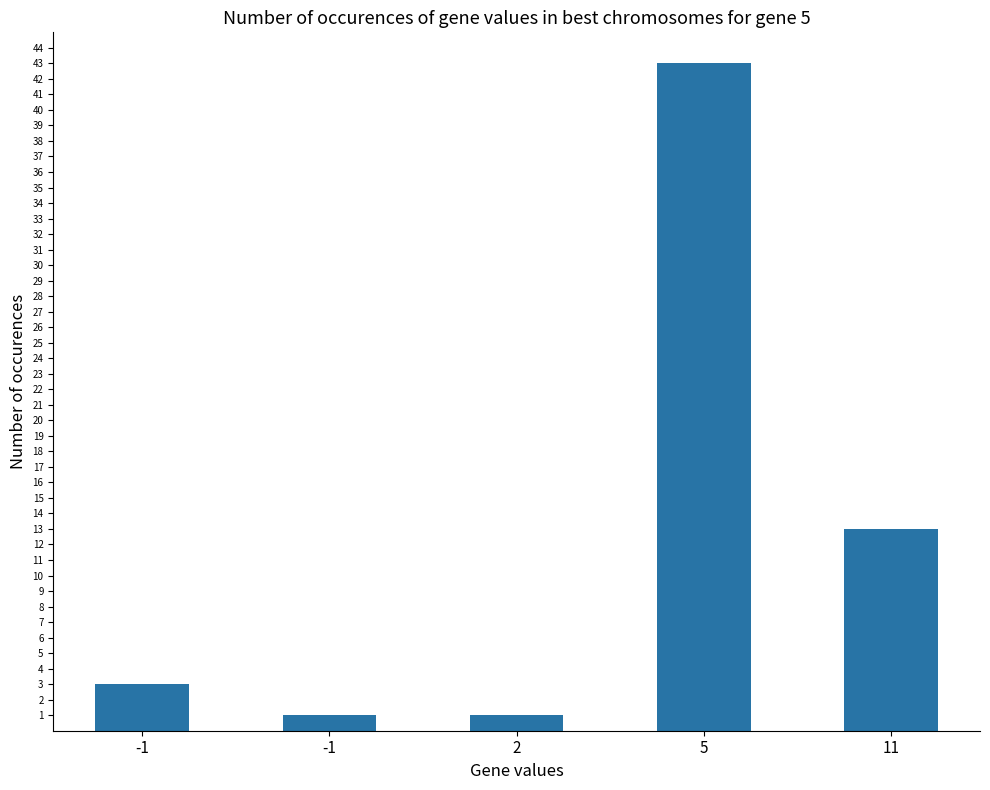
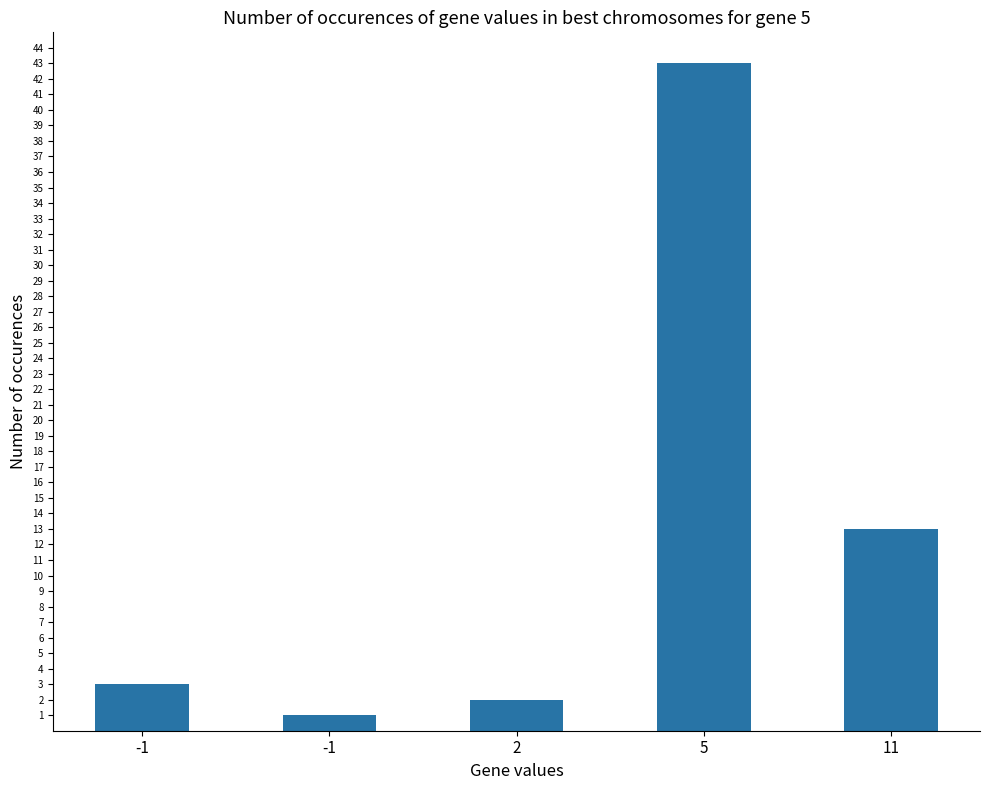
  {
-   "2": 1,
+   "2": 2,
    "5": 43,
    "11": 13
  }
